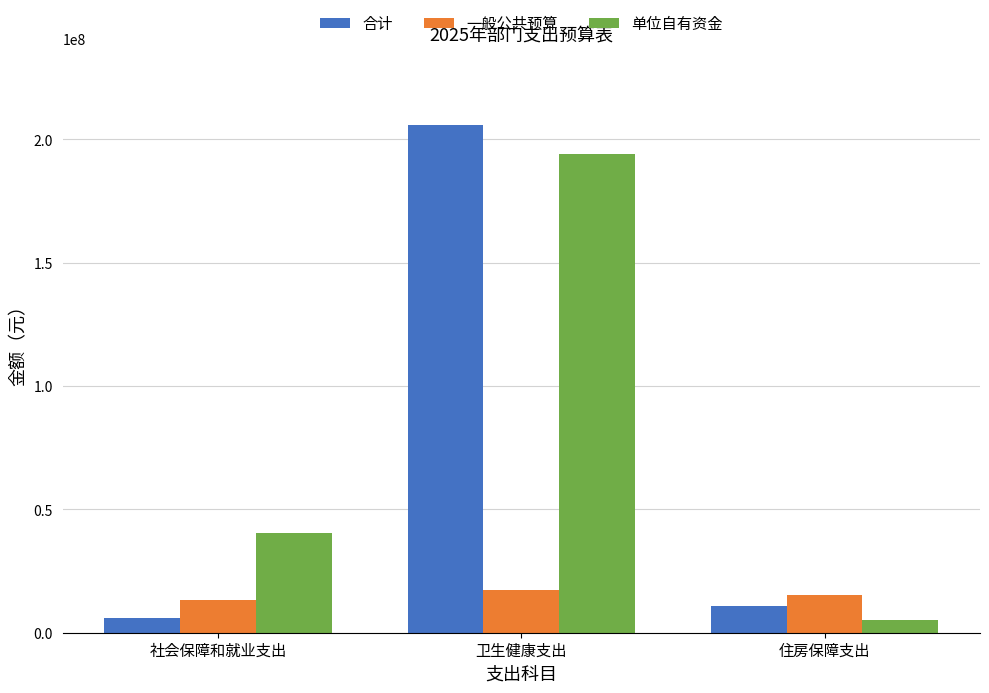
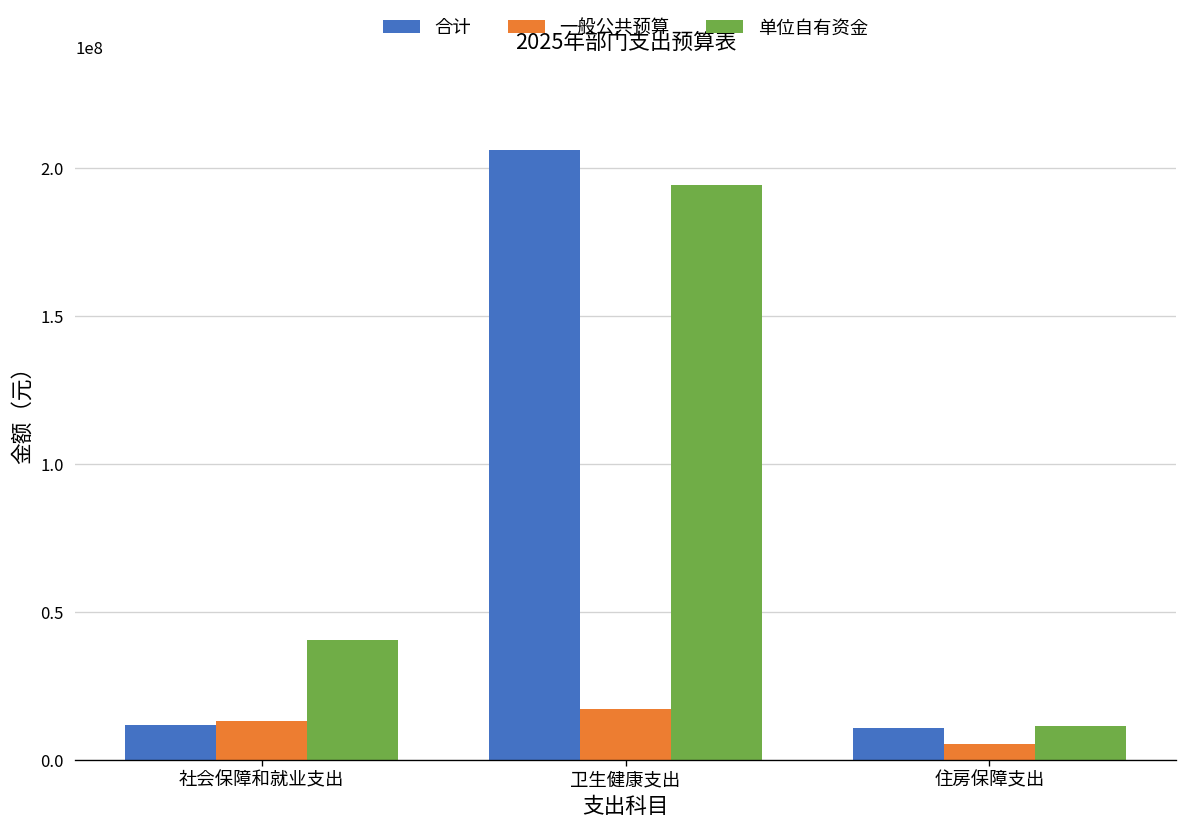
  {
    "合计": {
-     "社会保障和就业支出": 6000000,
+     "社会保障和就业支出": 12000000,
      "卫生健康支出": 206000000,
      "住房保障支出": 11000000
    },
    "一般公共预算": {
      "社会保障和就业支出": 13000000,
      "卫生健康支出": 17000000,
-     "住房保障支出": 15000000
+     "住房保障支出": 5000000
    },
    "单位自有资金": {
      "社会保障和就业支出": 40000000,
      "卫生健康支出": 194000000,
-     "住房保障支出": 5000000
+     "住房保障支出": 11000000
    }
  }
